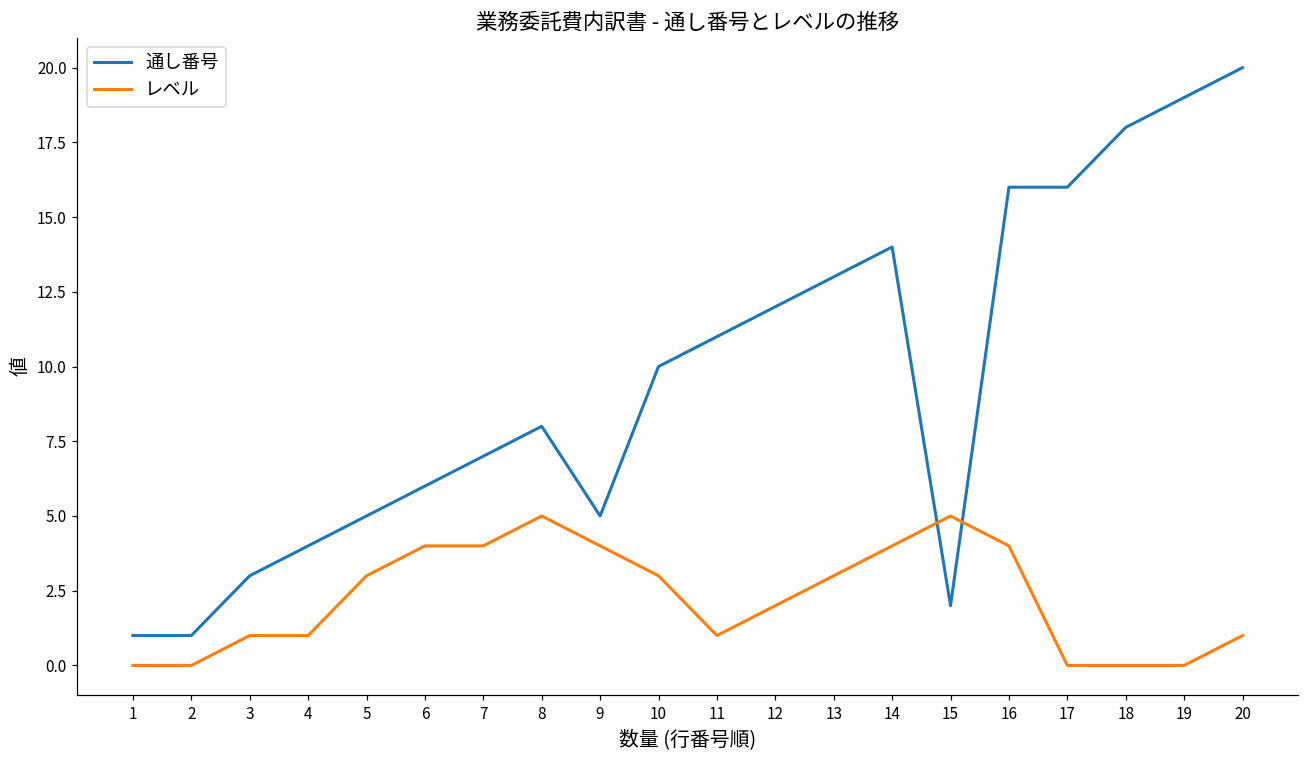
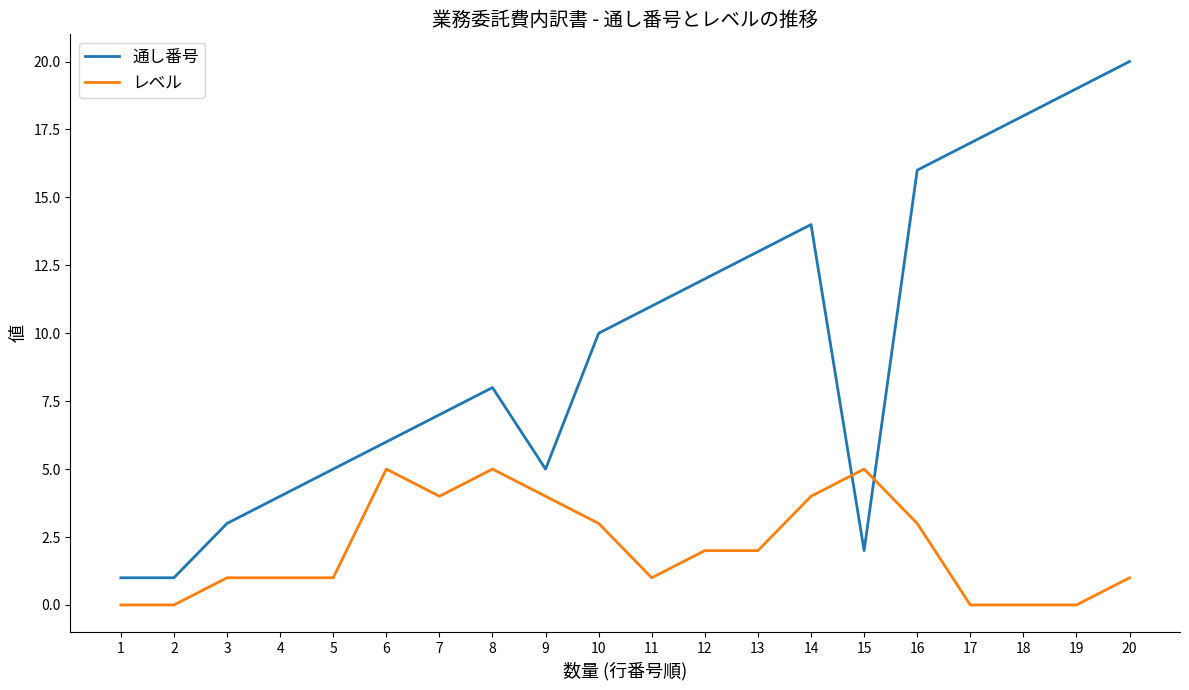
  {
    "通し番号": {
      "1": 1,
      "2": 1,
      "3": 3,
      "4": 4,
      "5": 5,
      "6": 6,
      "7": 7,
      "8": 8,
      "9": 5,
      "10": 10,
      "11": 11,
      "12": 12,
      "13": 13,
      "14": 14,
      "15": 2,
      "16": 16,
-     "17": 16,
+     "17": 17,
      "18": 18,
      "19": 19,
      "20": 20
    },
    "レベル": {
      "1": 0,
      "2": 0,
      "3": 1,
      "4": 1,
-     "5": 3,
-     "6": 4,
+     "5": 1,
+     "6": 5,
      "7": 4,
      "8": 5,
      "9": 4,
      "10": 3,
      "11": 1,
      "12": 2,
-     "13": 3,
+     "13": 2,
      "14": 4,
      "15": 5,
-     "16": 4,
+     "16": 3,
      "17": 0,
      "18": 0,
      "19": 0,
      "20": 1
    }
  }
